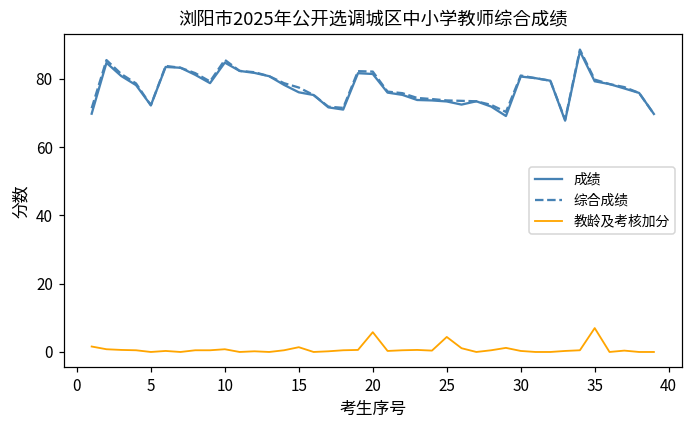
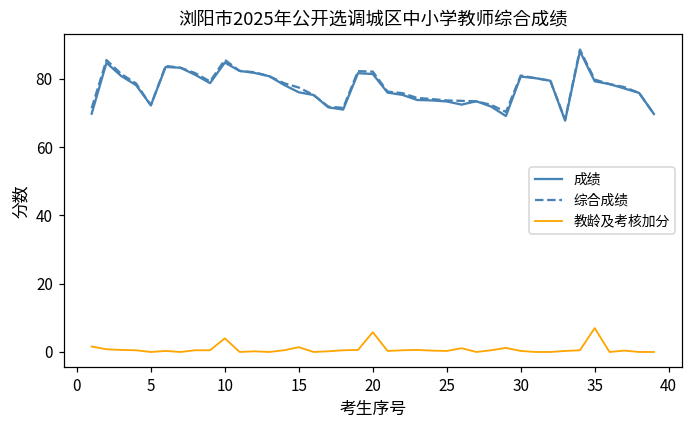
  {
    "教龄及考核加分": {
      "5": 0,
-     "10": 1,
+     "10": 4,
      "15": 1,
      "20": 6,
-     "25": 4,
+     "25": 0,
      "30": 0,
      "35": 7
    }
  }
